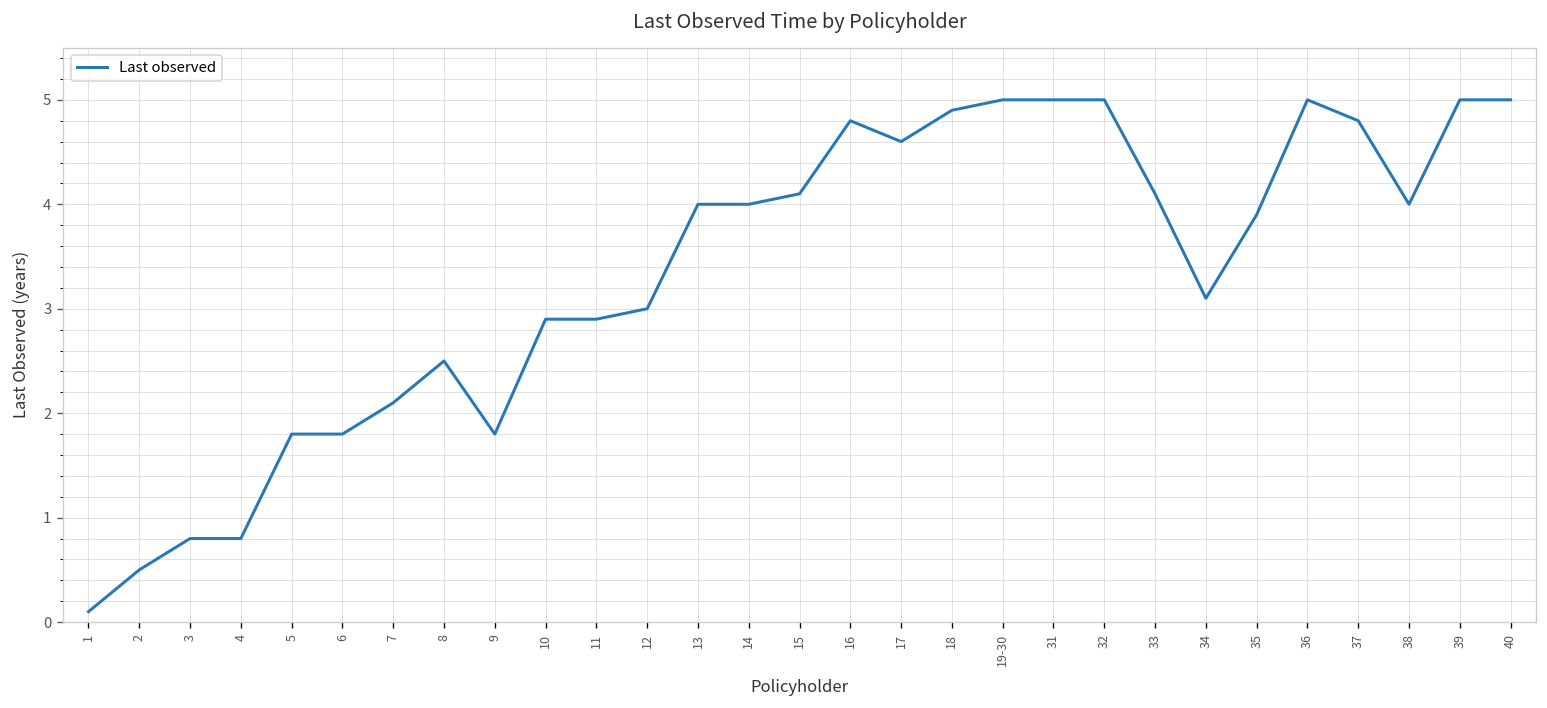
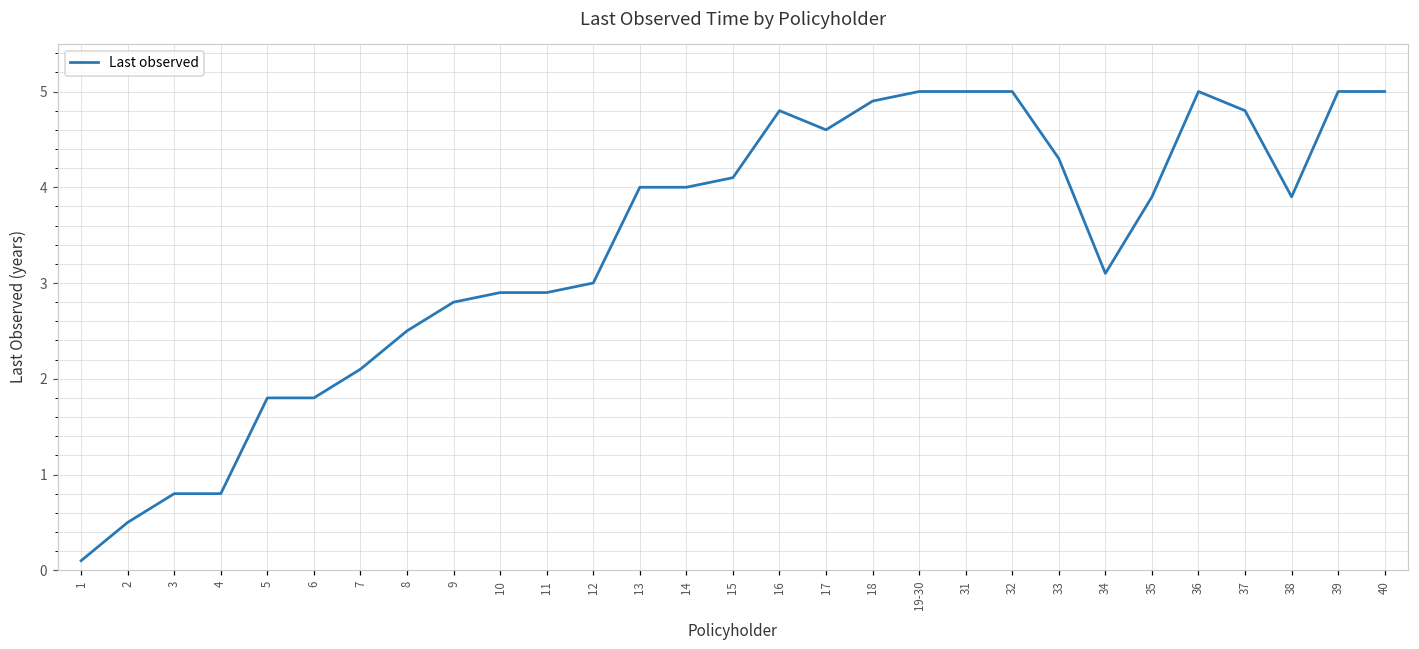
  {
    "1": 0.1,
    "2": 0.5,
    "3": 0.8,
    "4": 0.8,
    "5": 1.8,
    "6": 1.8,
    "7": 2.1,
    "8": 2.5,
-   "9": 1.8,
+   "9": 2.8,
    "10": 2.9,
    "11": 2.9,
    "12": 3.0,
    "13": 4.0,
    "14": 4.0,
    "15": 4.1,
    "16": 4.8,
    "17": 4.6,
    "18": 4.9,
    "19-30": 5.0,
    "31": 5.0,
    "32": 5.0,
-   "33": 4.1,
+   "33": 4.3,
    "34": 3.1,
    "35": 3.9,
    "36": 5.0,
    "37": 4.8,
-   "38": 4.0,
+   "38": 3.9,
    "39": 5.0,
    "40": 5.0
  }
